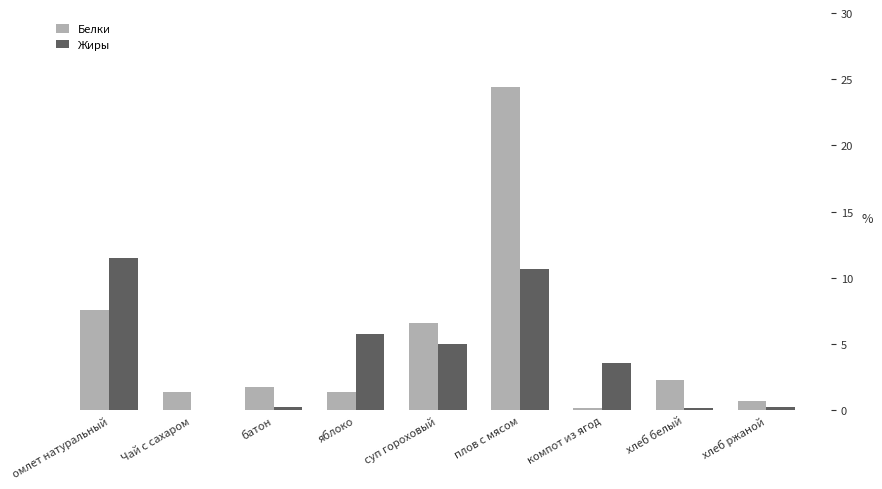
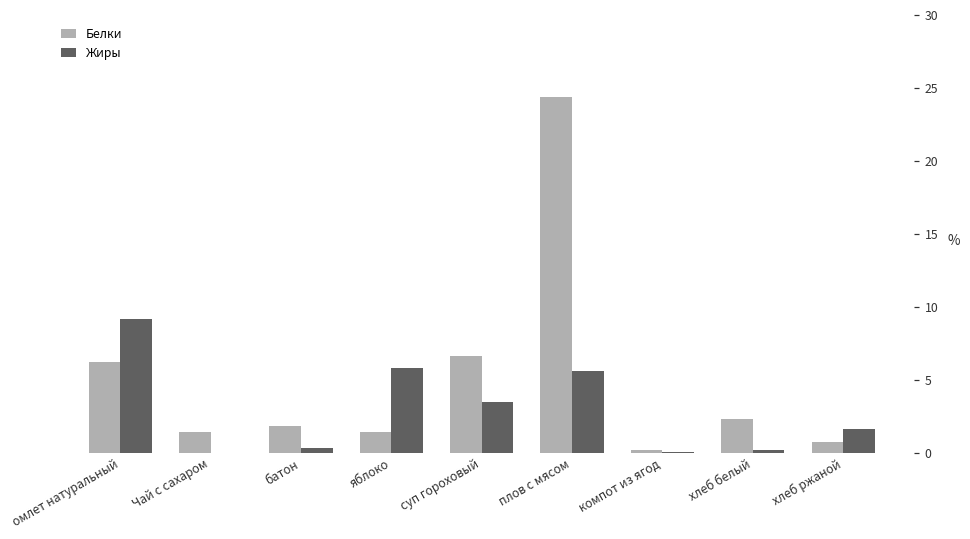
  {
    "Белки": {
-     "омлет натуральный": 7.6,
+     "омлет натуральный": 6.2,
      "Чай с сахаром": 1.4,
      "батон": 1.8,
      "яблоко": 1.4,
      "суп гороховый": 6.6,
      "плов с мясом": 24.4,
      "хлеб белый": 2.3,
      "хлеб ржаной": 0.7
    },
    "Жиры": {
-     "омлет натуральный": 11.5,
+     "омлет натуральный": 9.2,
      "Чай с сахаром": 0.0,
      "батон": 0.3,
      "яблоко": 5.8,
-     "суп гороховый": 5.0,
-     "плов с мясом": 10.7,
-     "компот из ягод": 3.6,
+     "суп гороховый": 3.5,
+     "плов с мясом": 5.6,
+     "компот из ягод": 0.0,
      "хлеб белый": 0.2,
-     "хлеб ржаной": 0.3
+     "хлеб ржаной": 1.6
    }
  }
